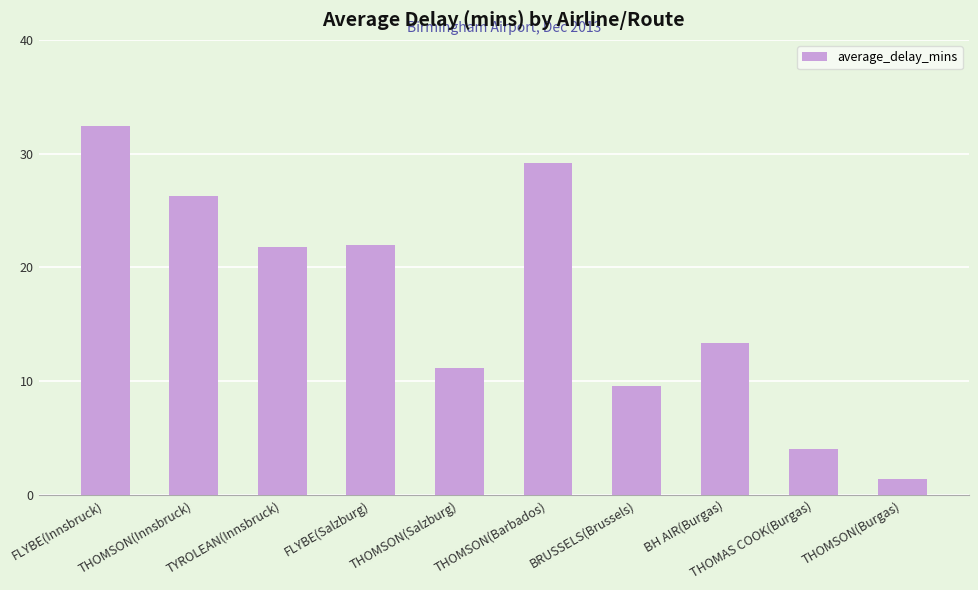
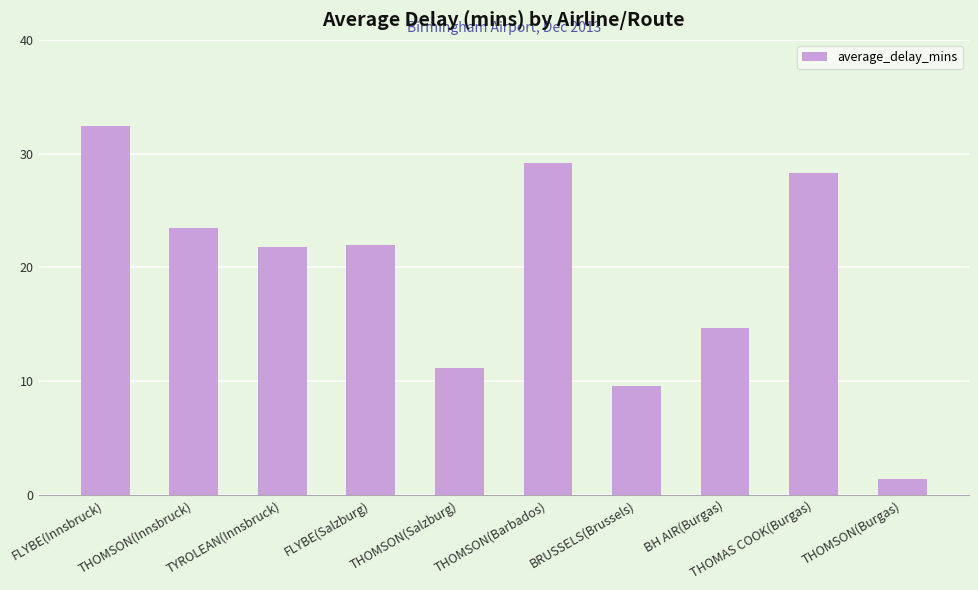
  {
    "FLYBE(Innsbruck)": 32.5,
-   "THOMSON(Innsbruck)": 26.3,
+   "THOMSON(Innsbruck)": 23.5,
    "TYROLEAN(Innsbruck)": 21.8,
    "FLYBE(Salzburg)": 22.0,
    "THOMSON(Salzburg)": 11.1,
    "THOMSON(Barbados)": 29.2,
    "BRUSSELS(Brussels)": 9.6,
-   "BH AIR(Burgas)": 13.3,
-   "THOMAS COOK(Burgas)": 4.0,
+   "BH AIR(Burgas)": 14.7,
+   "THOMAS COOK(Burgas)": 28.3,
    "THOMSON(Burgas)": 1.4
  }
